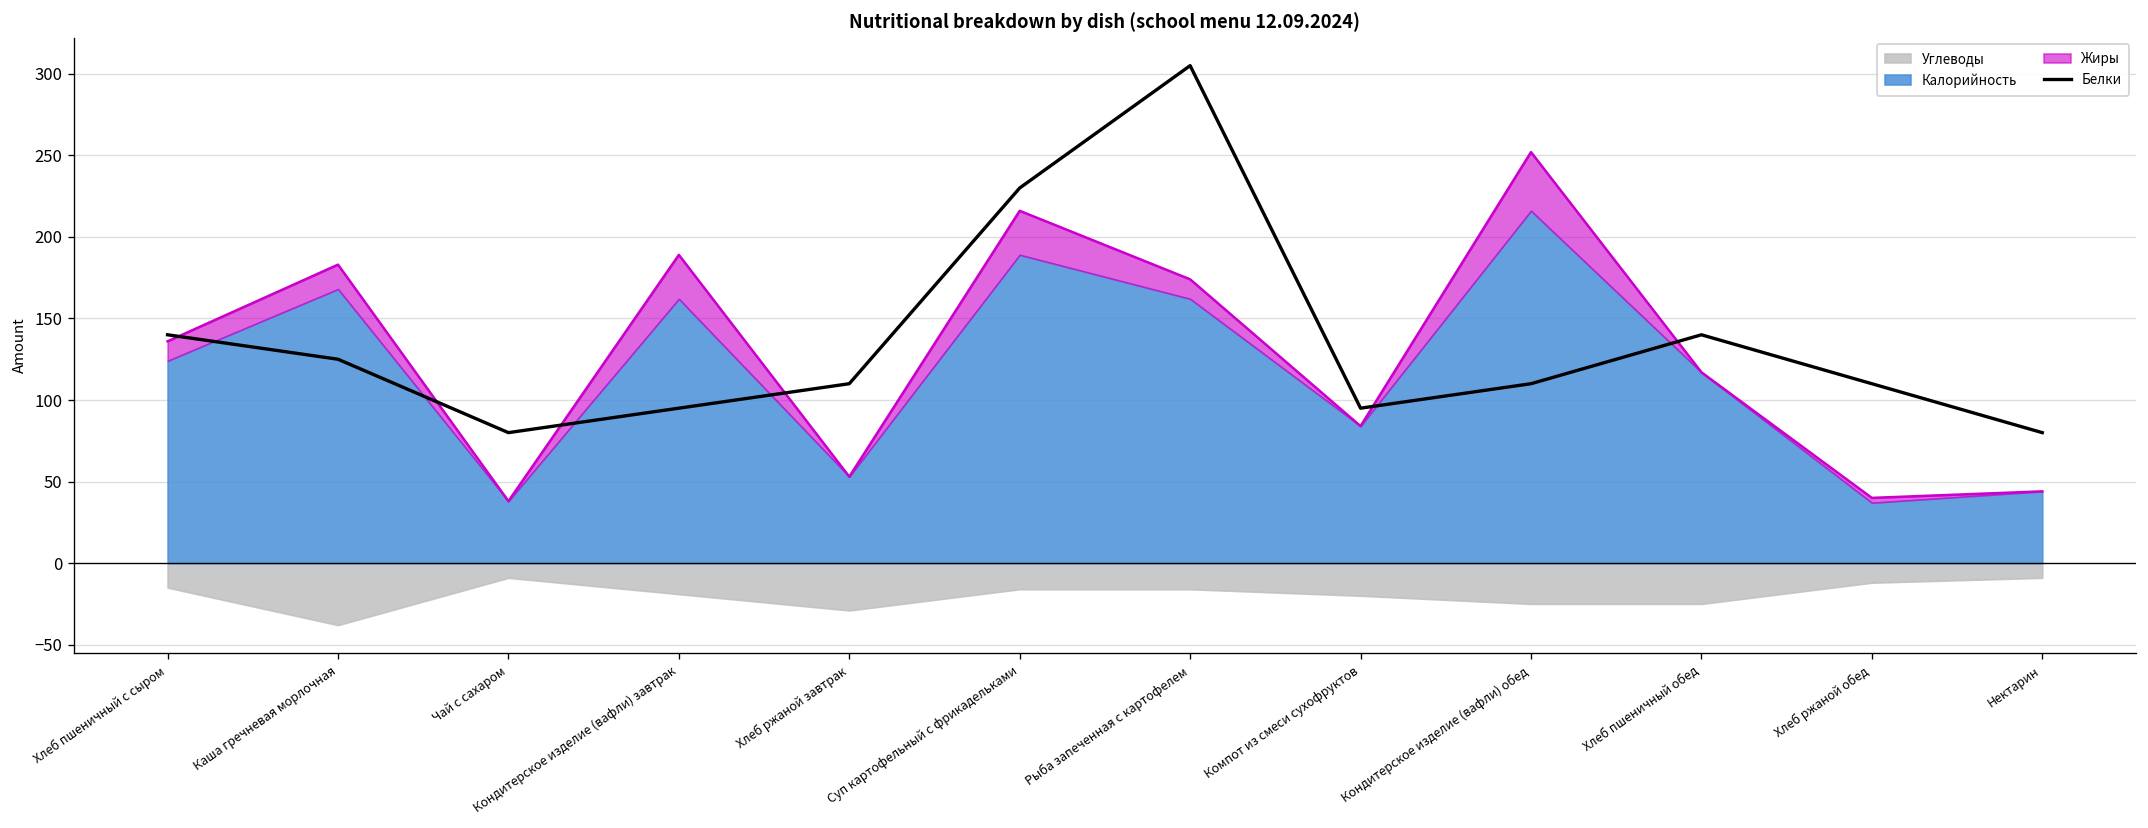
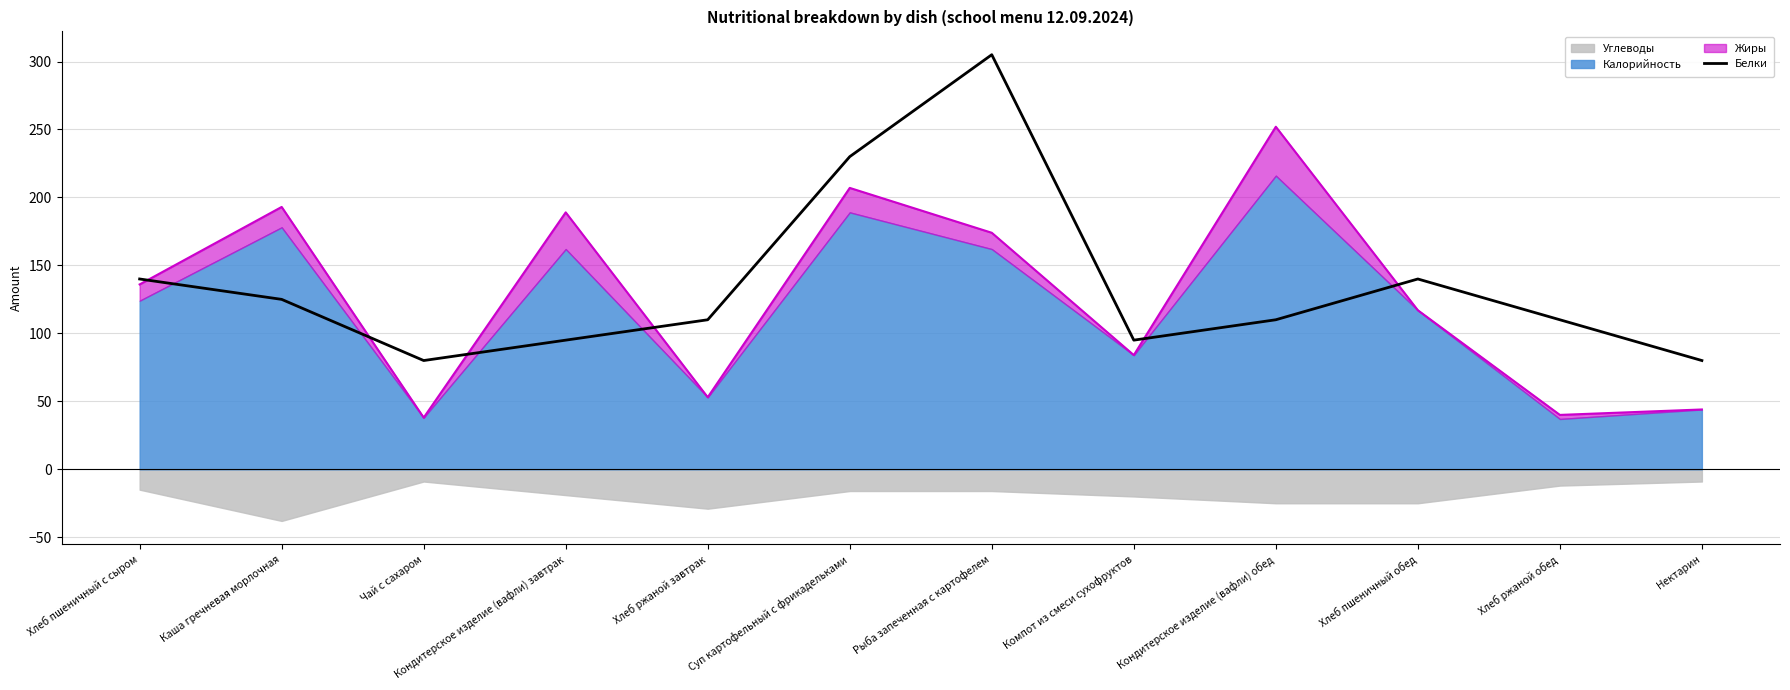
  {
    "Белки": {
      "Хлеб пшеничный с сыром": 140,
      "Каша гречневая морлочная": 125,
      "Чай с сахаром": 80,
      "Кондитерское изделие (вафли) завтрак": 95,
      "Хлеб ржаной завтрак": 110,
      "Суп картофельный с фрикадельками": 230,
      "Рыба запеченная с картофелем": 305,
      "Компот из смеси сухофруктов": 95,
      "Кондитерское изделие (вафли) обед": 110,
      "Хлеб пшеничный обед": 140,
      "Хлеб ржаной обед": 110,
      "Нектарин": 80
    },
    "Калорийность": {
      "Хлеб пшеничный с сыром": 124,
-     "Каша гречневая морлочная": 168,
+     "Каша гречневая морлочная": 178,
      "Кондитерское изделие (вафли) завтрак": 162,
      "Суп картофельный с фрикадельками": 189,
      "Рыба запеченная с картофелем": 162,
      "Кондитерское изделие (вафли) обед": 216,
      "Хлеб ржаной обед": 37
    },
    "Жиры": {
      "Хлеб пшеничный с сыром": 12,
      "Каша гречневая морлочная": 15,
      "Кондитерское изделие (вафли) завтрак": 27,
-     "Суп картофельный с фрикадельками": 27,
+     "Суп картофельный с фрикадельками": 18,
      "Рыба запеченная с картофелем": 12,
      "Кондитерское изделие (вафли) обед": 36,
      "Хлеб ржаной обед": 3
    }
  }
